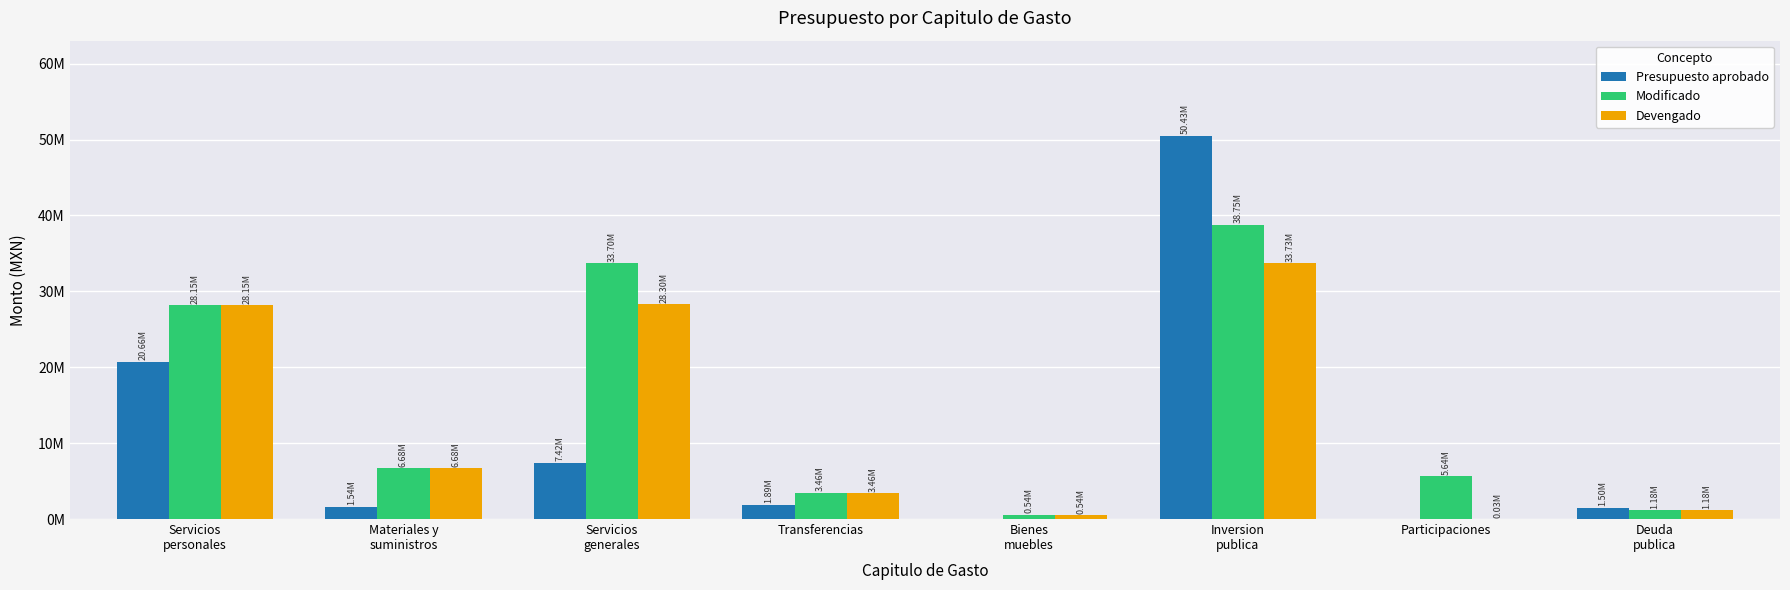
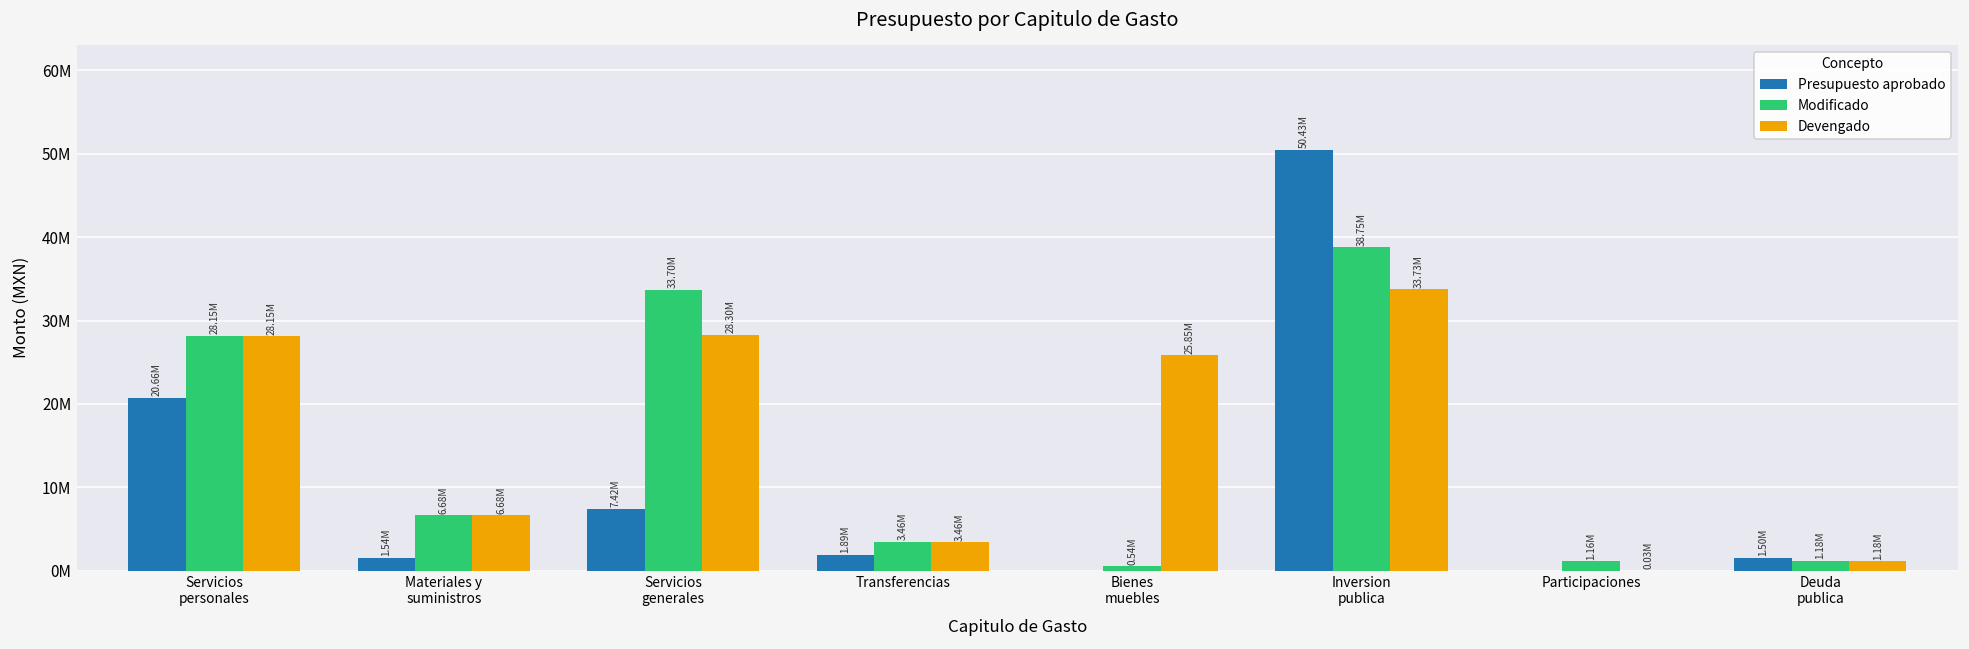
  {
    "Presupuesto aprobado": {
      "Servicios personales": "20.66M",
      "Materiales y suministros": "1.54M",
      "Servicios generales": "7.42M",
      "Transferencias": "1.89M",
      "Inversion publica": "50.43M",
      "Deuda publica": "1.50M"
    },
    "Modificado": {
      "Servicios personales": "28.15M",
      "Materiales y suministros": "6.68M",
      "Servicios generales": "33.70M",
      "Transferencias": "3.46M",
      "Bienes muebles": "0.54M",
      "Inversion publica": "38.75M",
-     "Participaciones": "5.64M",
+     "Participaciones": "1.16M",
      "Deuda publica": "1.18M"
    },
    "Devengado": {
      "Servicios personales": "28.15M",
      "Materiales y suministros": "6.68M",
      "Servicios generales": "28.30M",
      "Transferencias": "3.46M",
-     "Bienes muebles": "0.54M",
+     "Bienes muebles": "25.85M",
      "Inversion publica": "33.73M",
      "Participaciones": "0.03M",
      "Deuda publica": "1.18M"
    }
  }
